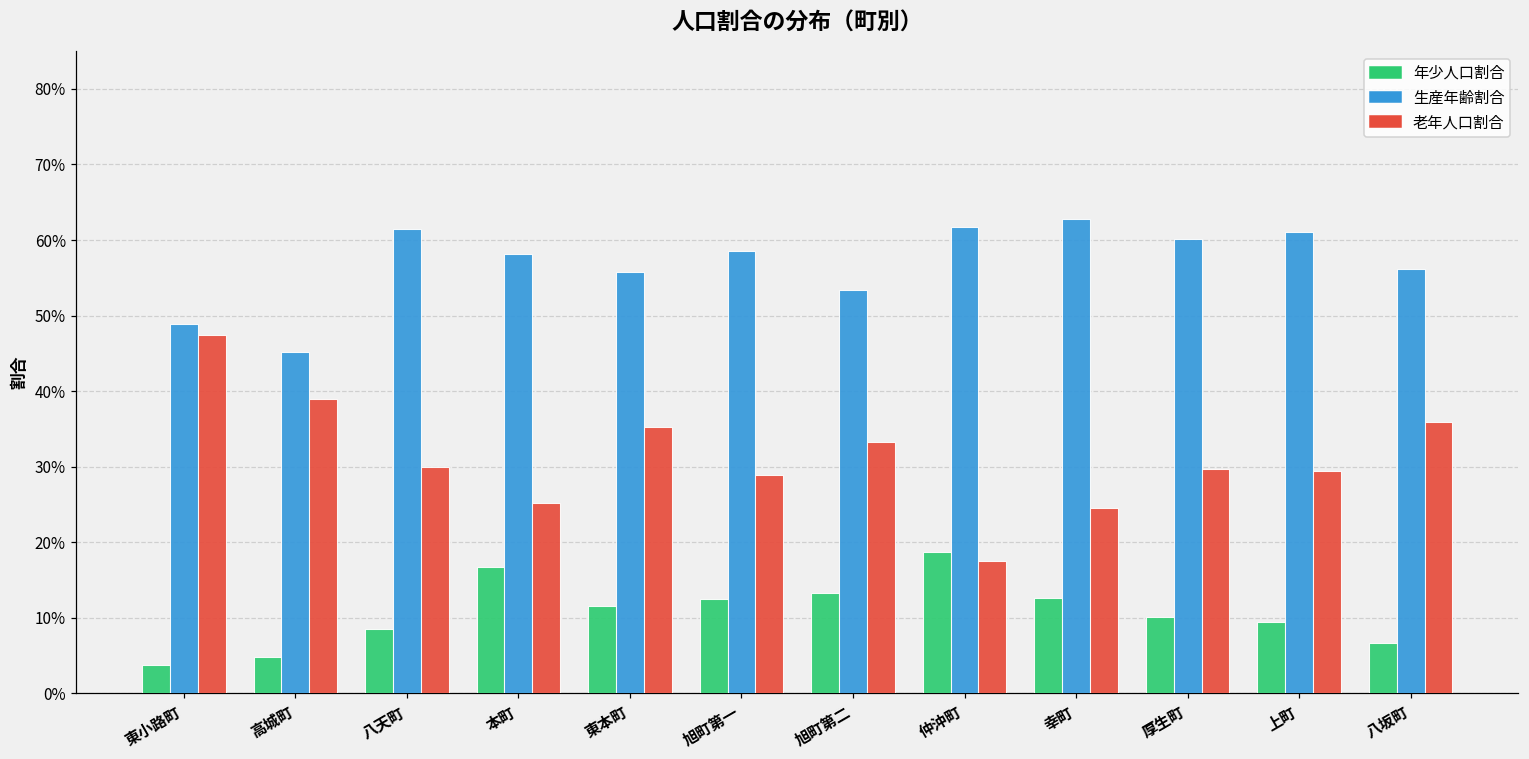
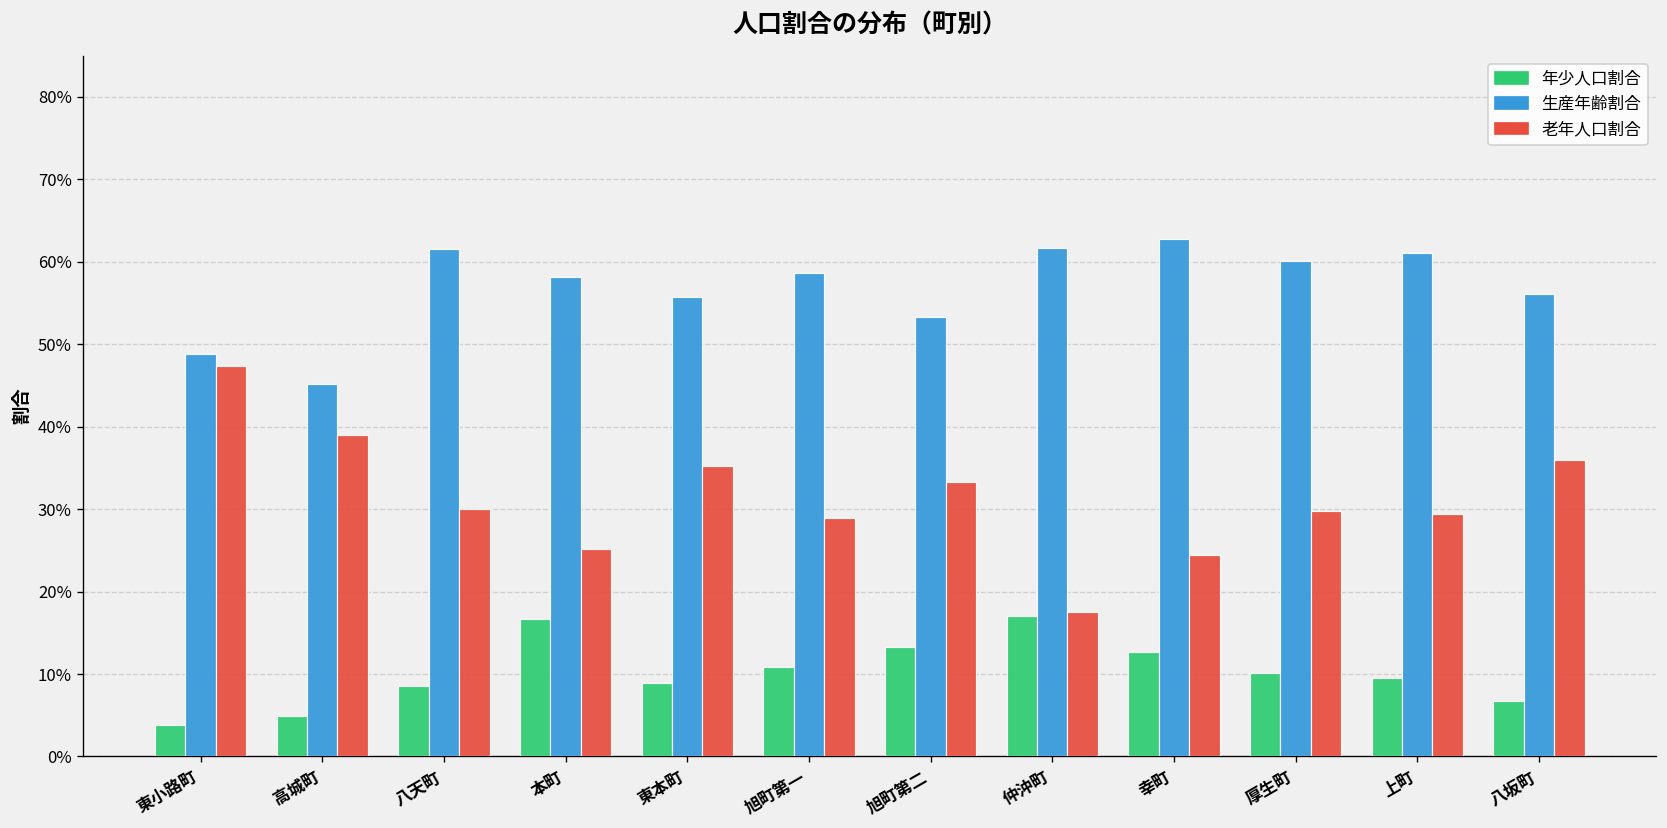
  {
    "年少人口割合": {
      "東小路町": "4%",
      "高城町": "5%",
      "八天町": "9%",
      "本町": "17%",
-     "東本町": "12%",
-     "旭町第一": "13%",
+     "東本町": "9%",
+     "旭町第一": "11%",
      "旭町第二": "13%",
-     "仲沖町": "19%",
+     "仲沖町": "17%",
      "幸町": "13%",
      "厚生町": "10%",
      "上町": "9%",
      "八坂町": "7%"
    },
    "生産年齢割合": {
      "東小路町": "49%",
      "高城町": "45%",
      "八天町": "62%",
      "本町": "58%",
      "東本町": "56%",
      "旭町第一": "59%",
      "旭町第二": "53%",
      "仲沖町": "62%",
      "幸町": "63%",
      "厚生町": "60%",
      "上町": "61%",
      "八坂町": "56%"
    },
    "老年人口割合": {
      "東小路町": "47%",
      "高城町": "39%",
      "八天町": "30%",
      "本町": "25%",
      "東本町": "35%",
      "旭町第一": "29%",
      "旭町第二": "33%",
      "仲沖町": "18%",
      "幸町": "24%",
      "厚生町": "30%",
      "上町": "29%",
      "八坂町": "36%"
    }
  }
